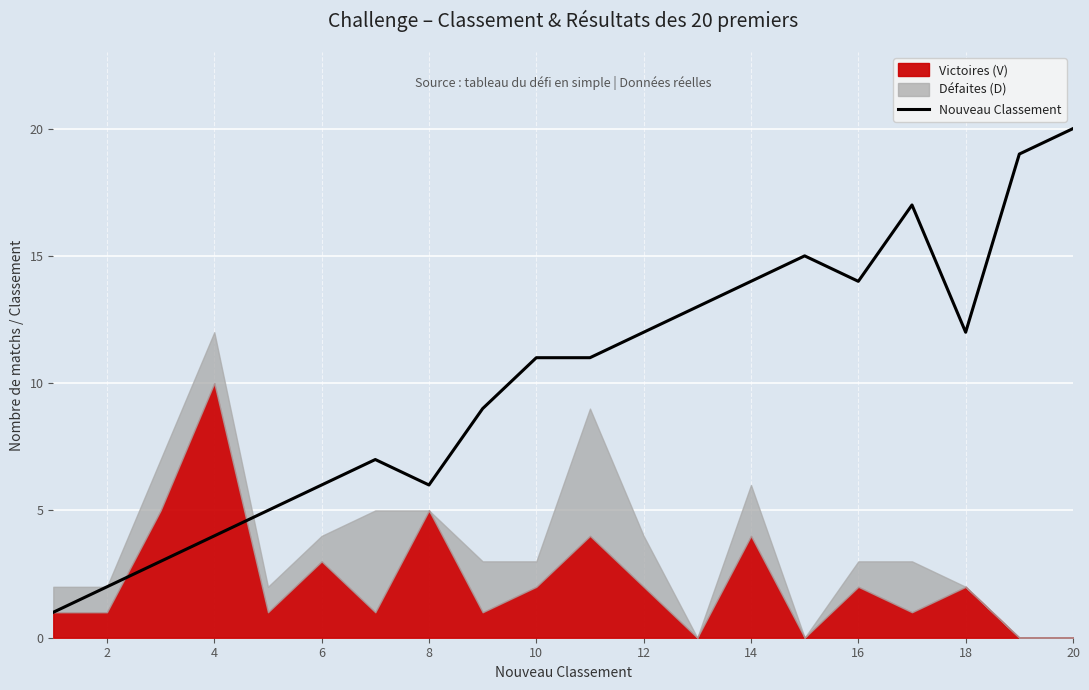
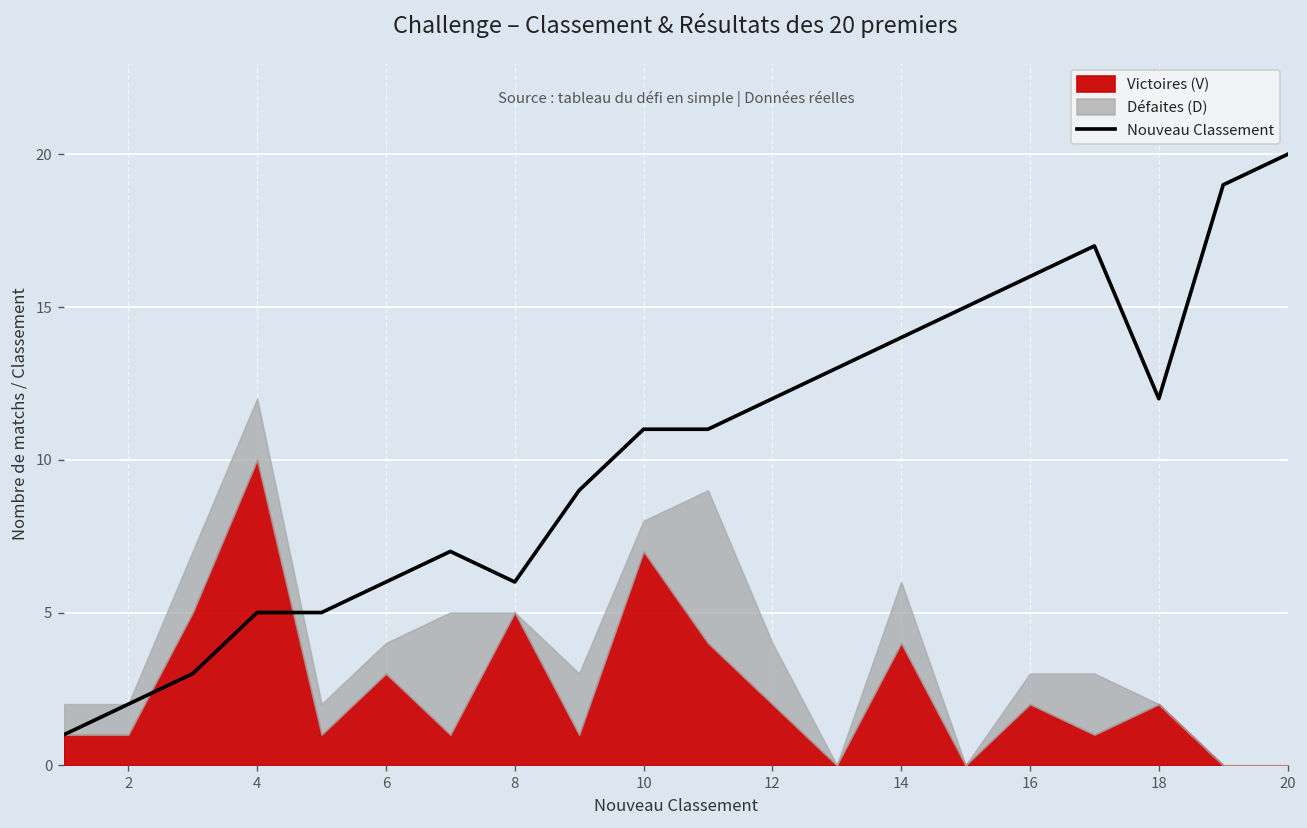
  {
    "Victoires (V)": {
      "2": 1,
      "4": 10,
      "6": 3,
-     "10": 2,
+     "10": 7,
      "12": 2,
      "14": 4,
      "16": 2
    },
    "Nouveau Classement": {
-     "4": 4,
+     "4": 5,
      "6": 6,
      "8": 6,
      "10": 11,
      "12": 12,
      "14": 14,
-     "16": 14,
+     "16": 16,
      "18": 12,
      "20": 20
    }
  }
